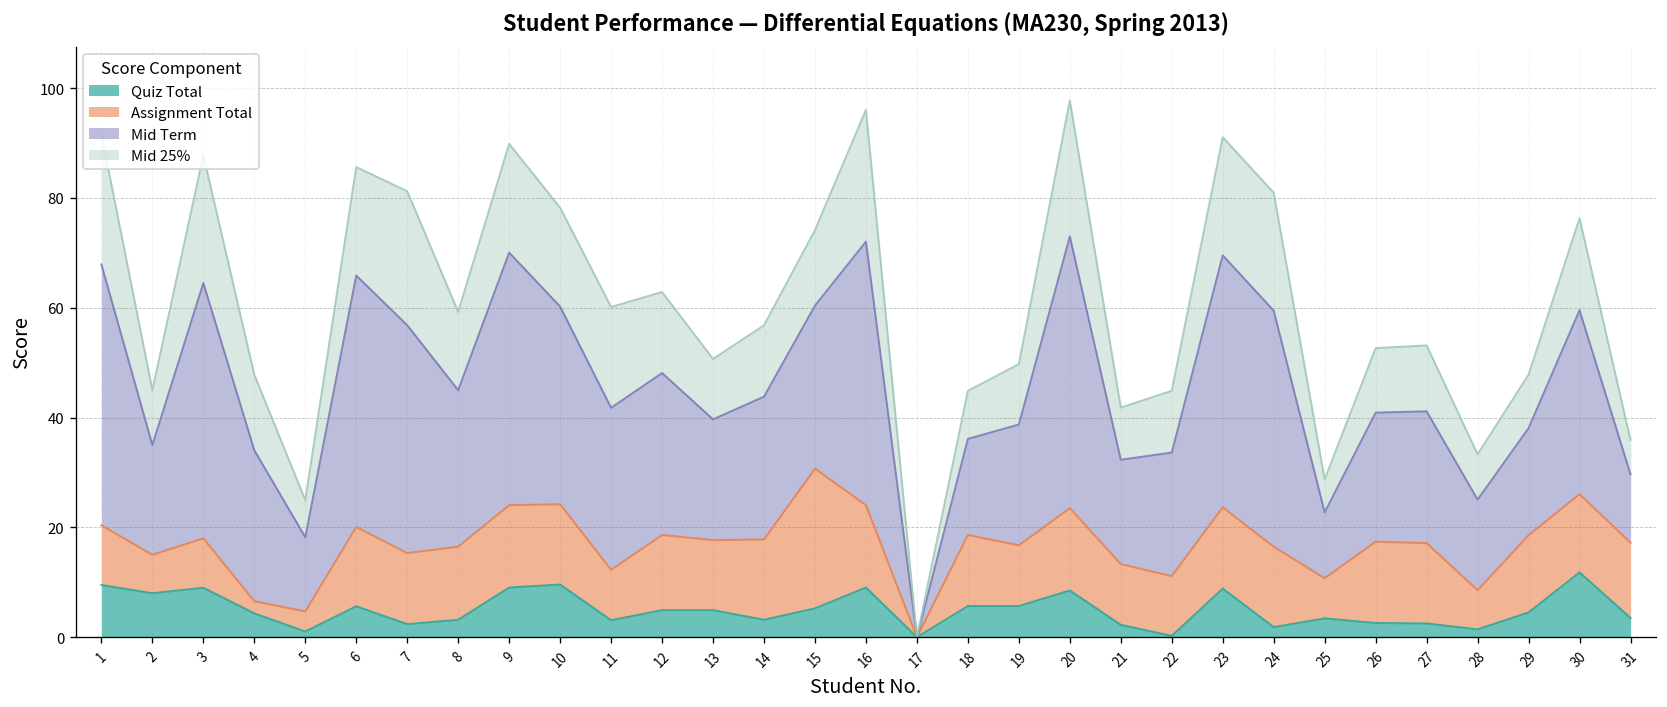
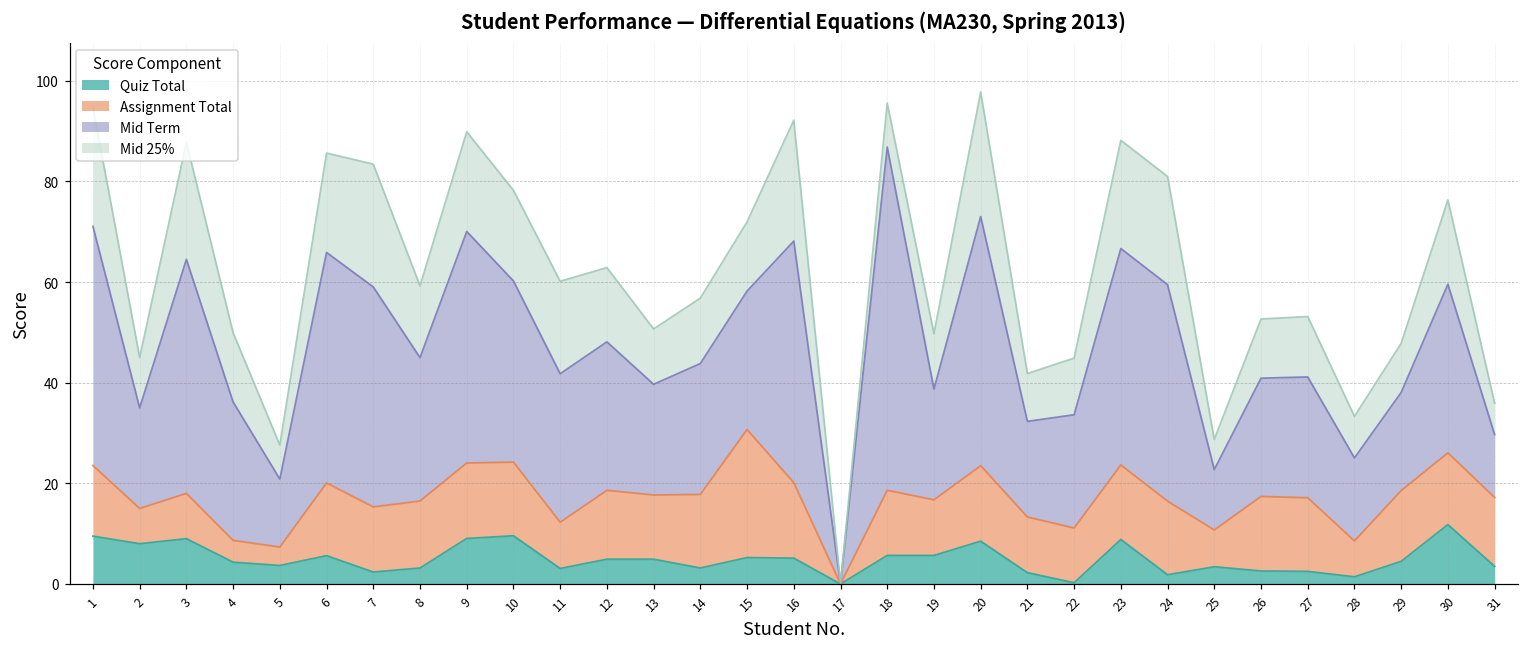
  {
    "Quiz Total": {
      "1": 10,
      "2": 8,
      "3": 9,
      "4": 4,
-     "5": 1,
+     "5": 4,
      "6": 6,
      "7": 2,
      "8": 3,
      "9": 9,
      "10": 10,
      "11": 3,
      "12": 5,
      "13": 5,
      "14": 3,
      "15": 5,
-     "16": 9,
+     "16": 5,
      "18": 6,
      "19": 6,
      "20": 9,
      "21": 2,
      "22": 0,
      "23": 9,
      "24": 2,
      "25": 3,
      "26": 3,
      "27": 3,
      "28": 1,
      "29": 5,
      "30": 12,
      "31": 4
    },
    "Assignment Total": {
-     "1": 11,
+     "1": 14,
      "2": 7,
      "3": 9,
-     "4": 2,
+     "4": 4,
      "5": 4,
      "6": 14,
      "7": 13,
      "8": 13,
      "9": 15,
      "10": 15,
      "11": 9,
      "12": 14,
      "13": 13,
      "14": 15,
      "15": 25,
      "16": 15,
      "18": 13,
      "19": 11,
      "20": 15,
      "21": 11,
      "22": 11,
      "23": 15,
      "24": 15,
      "25": 7,
      "26": 15,
      "27": 15,
      "28": 7,
      "29": 14,
      "30": 14,
      "31": 14
    },
    "Mid Term": {
      "1": 48,
      "2": 20,
      "3": 47,
      "4": 28,
      "5": 14,
      "6": 46,
-     "7": 42,
+     "7": 44,
      "8": 29,
      "9": 46,
      "10": 36,
      "11": 29,
      "12": 30,
      "13": 22,
      "14": 26,
-     "15": 30,
+     "15": 27,
      "16": 48,
-     "18": 18,
+     "18": 68,
      "19": 22,
      "20": 50,
      "21": 19,
      "22": 23,
-     "23": 46,
+     "23": 43,
      "24": 43,
      "25": 12,
      "26": 24,
      "27": 24,
      "28": 17,
      "29": 20,
      "30": 34,
      "31": 13
    },
    "Mid 25%": {
      "2": 10,
      "4": 14,
      "5": 7,
      "6": 20,
      "7": 24,
      "8": 14,
      "9": 20,
      "10": 18,
      "11": 18,
      "12": 15,
      "13": 11,
      "14": 13,
      "15": 14,
      "16": 24,
      "18": 9,
      "19": 11,
      "20": 25,
      "21": 10,
      "22": 11,
      "23": 22,
      "24": 22,
      "25": 6,
      "26": 12,
      "27": 12,
      "28": 8,
      "29": 10,
      "30": 17,
      "31": 6
    }
  }
